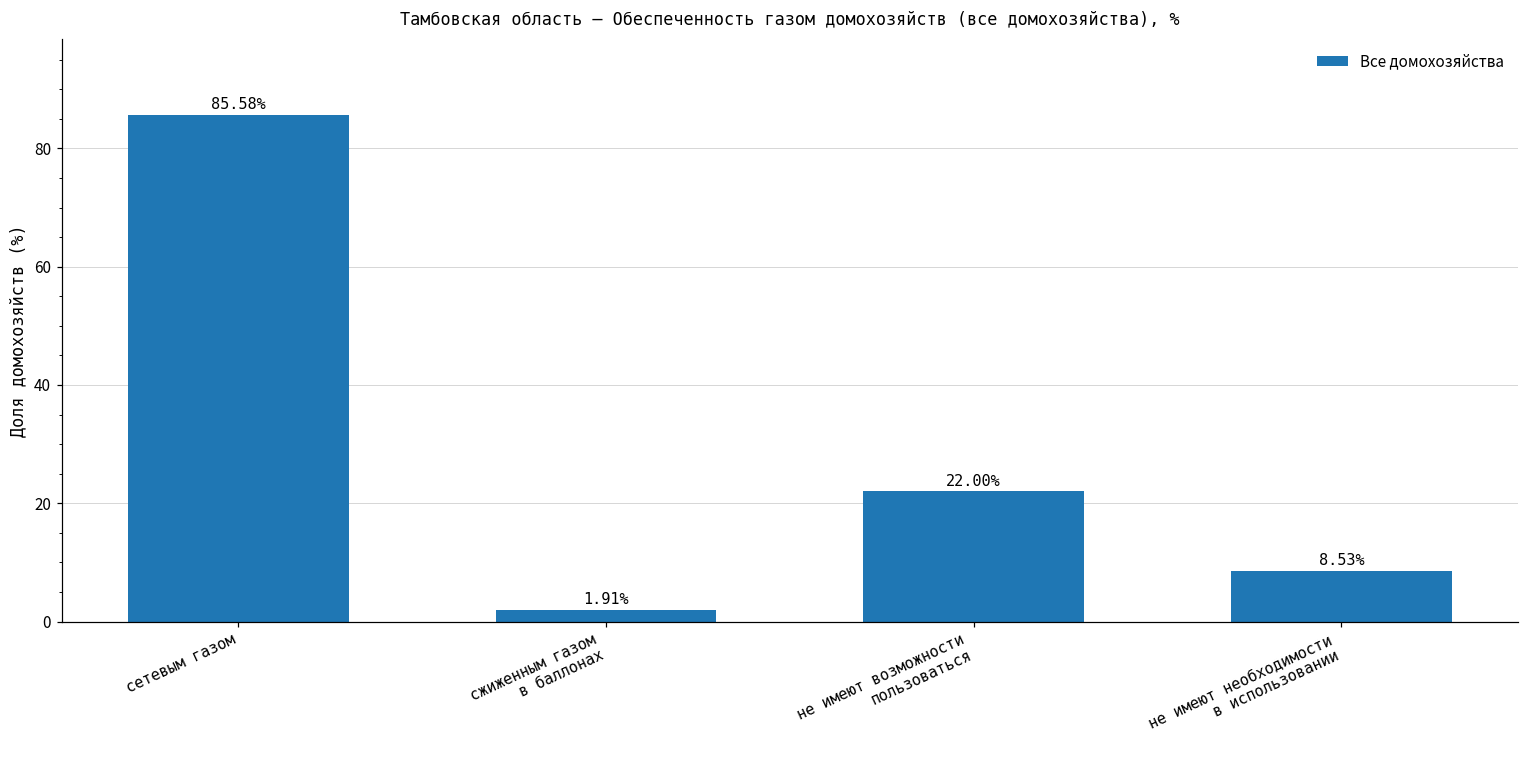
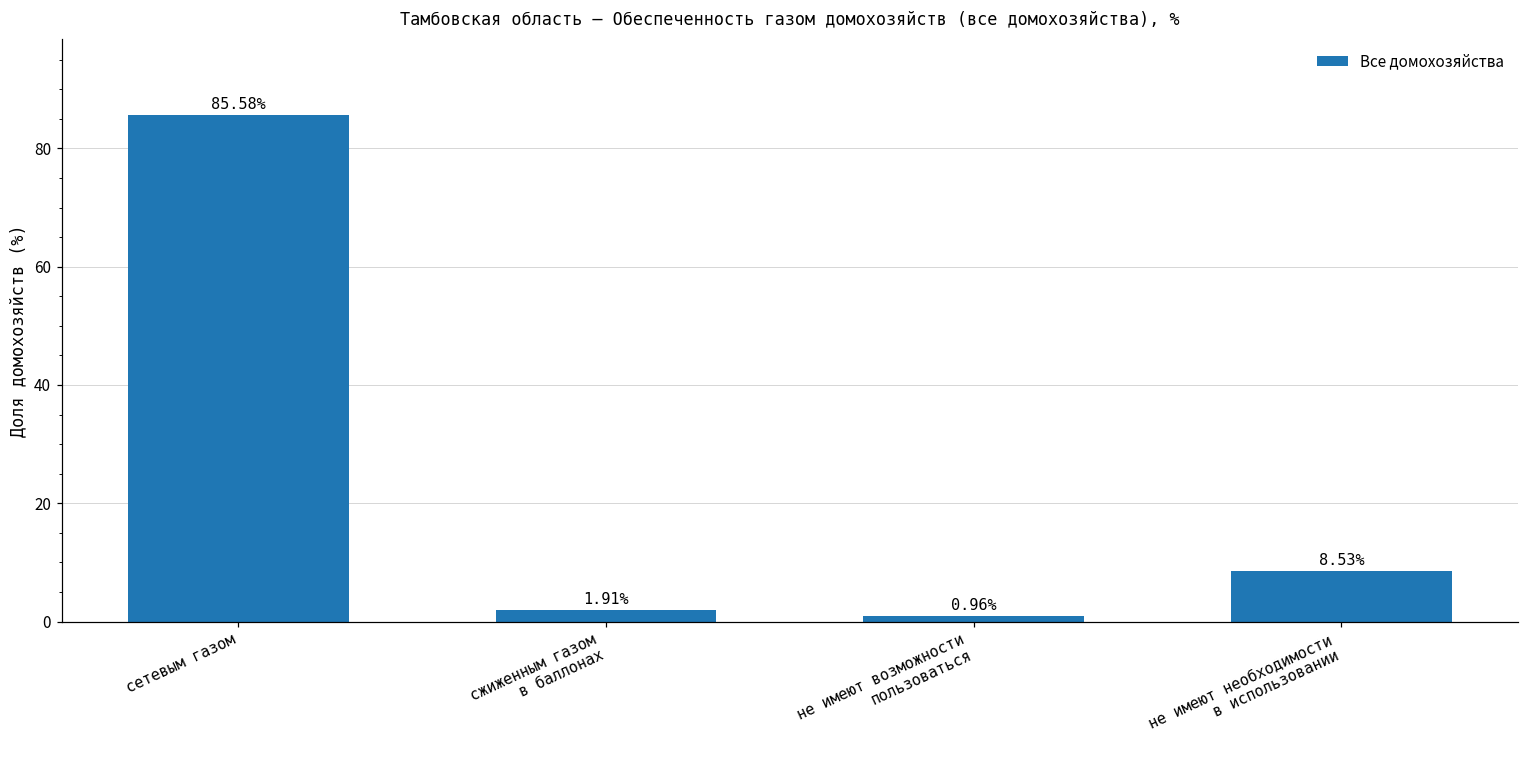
  {
    "сетевым газом": "85.58%",
    "сжиженным газом в баллонах": "1.91%",
-   "не имеют возможности пользоваться": "22.00%",
+   "не имеют возможности пользоваться": "0.96%",
    "не имеют необходимости в использовании": "8.53%"
  }
